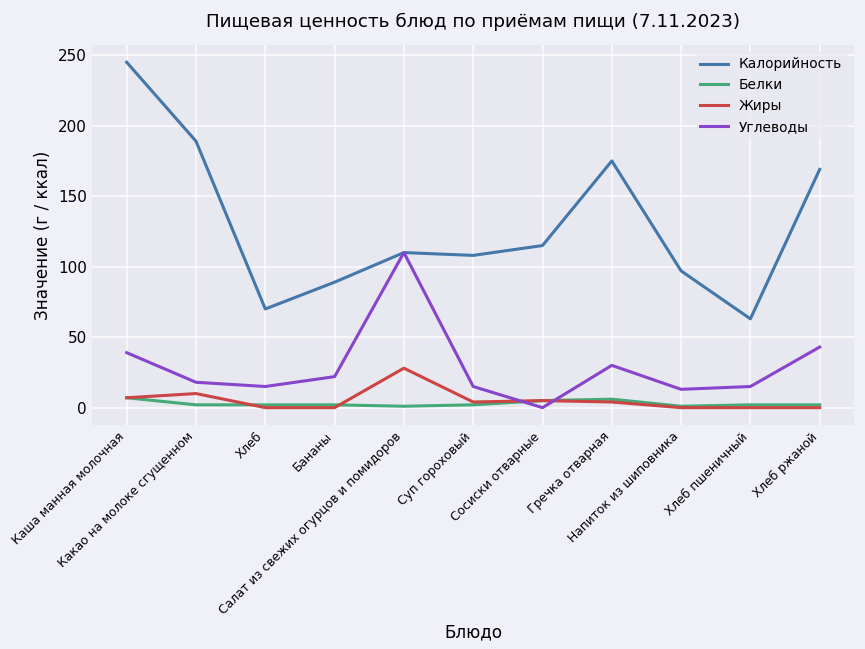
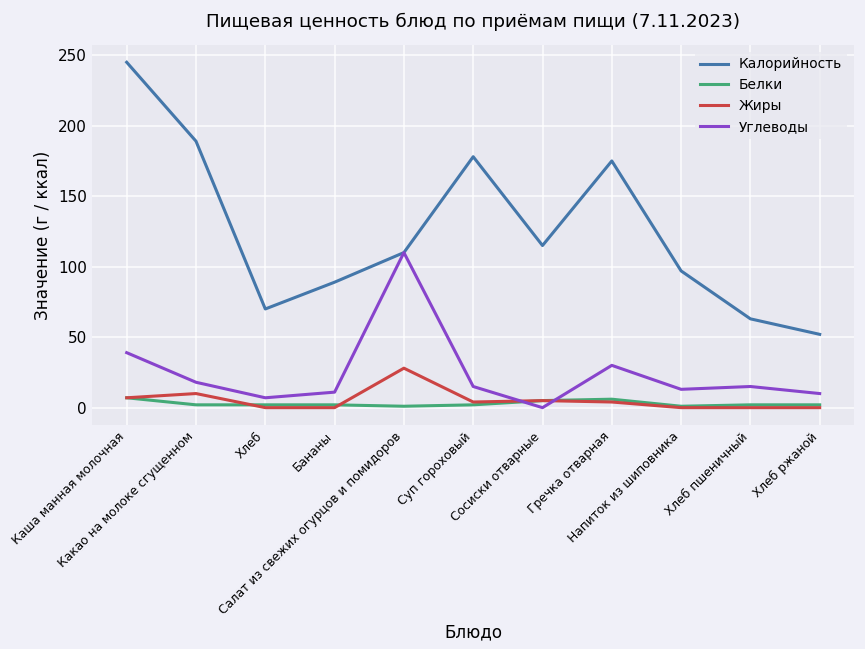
  {
    "Калорийность": {
      "Каша манная молочная": 245,
      "Какао на молоке сгущенном": 189,
      "Хлеб": 70,
      "Бананы": 89,
-     "Суп гороховый": 108,
+     "Суп гороховый": 178,
      "Сосиски отварные": 115,
      "Гречка отварная": 175,
      "Напиток из шиповника": 97,
      "Хлеб пшеничный": 63,
-     "Хлеб ржаной": 169
+     "Хлеб ржаной": 52
    },
    "Белки": {
      "Какао на молоке сгущенном": 2,
      "Хлеб": 2,
      "Бананы": 2,
      "Салат из свежих огурцов и помидоров": 1,
      "Гречка отварная": 6,
      "Хлеб пшеничный": 2,
      "Хлеб ржаной": 2
    },
    "Жиры": {
      "Какао на молоке сгущенном": 10,
      "Хлеб": 0,
      "Бананы": 0,
      "Салат из свежих огурцов и помидоров": 28,
      "Гречка отварная": 4,
      "Хлеб пшеничный": 0,
      "Хлеб ржаной": 0
    },
    "Углеводы": {
      "Каша манная молочная": 39,
      "Какао на молоке сгущенном": 18,
-     "Хлеб": 15,
-     "Бананы": 22,
+     "Хлеб": 7,
+     "Бананы": 11,
      "Суп гороховый": 15,
      "Сосиски отварные": 0,
      "Гречка отварная": 30,
      "Напиток из шиповника": 13,
      "Хлеб пшеничный": 15,
-     "Хлеб ржаной": 43
+     "Хлеб ржаной": 10
    }
  }
